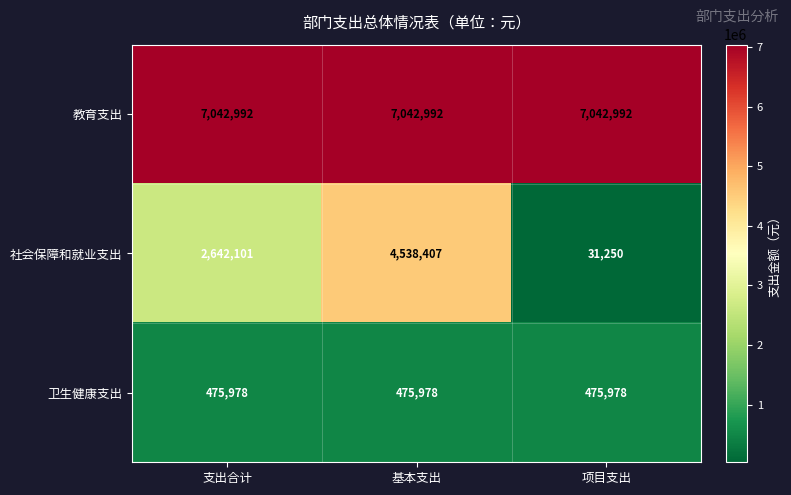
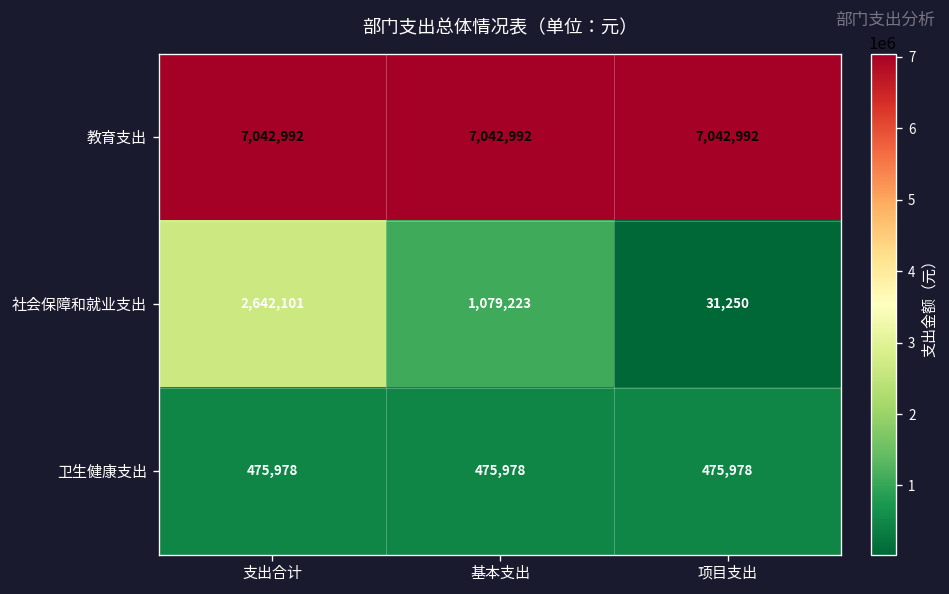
  {
    "教育支出": {
      "支出合计": "7,042,992",
      "基本支出": "7,042,992",
      "项目支出": "7,042,992"
    },
    "社会保障和就业支出": {
      "支出合计": "2,642,101",
-     "基本支出": "4,538,407",
+     "基本支出": "1,079,223",
      "项目支出": "31,250"
    },
    "卫生健康支出": {
      "支出合计": "475,978",
      "基本支出": "475,978",
      "项目支出": "475,978"
    }
  }
